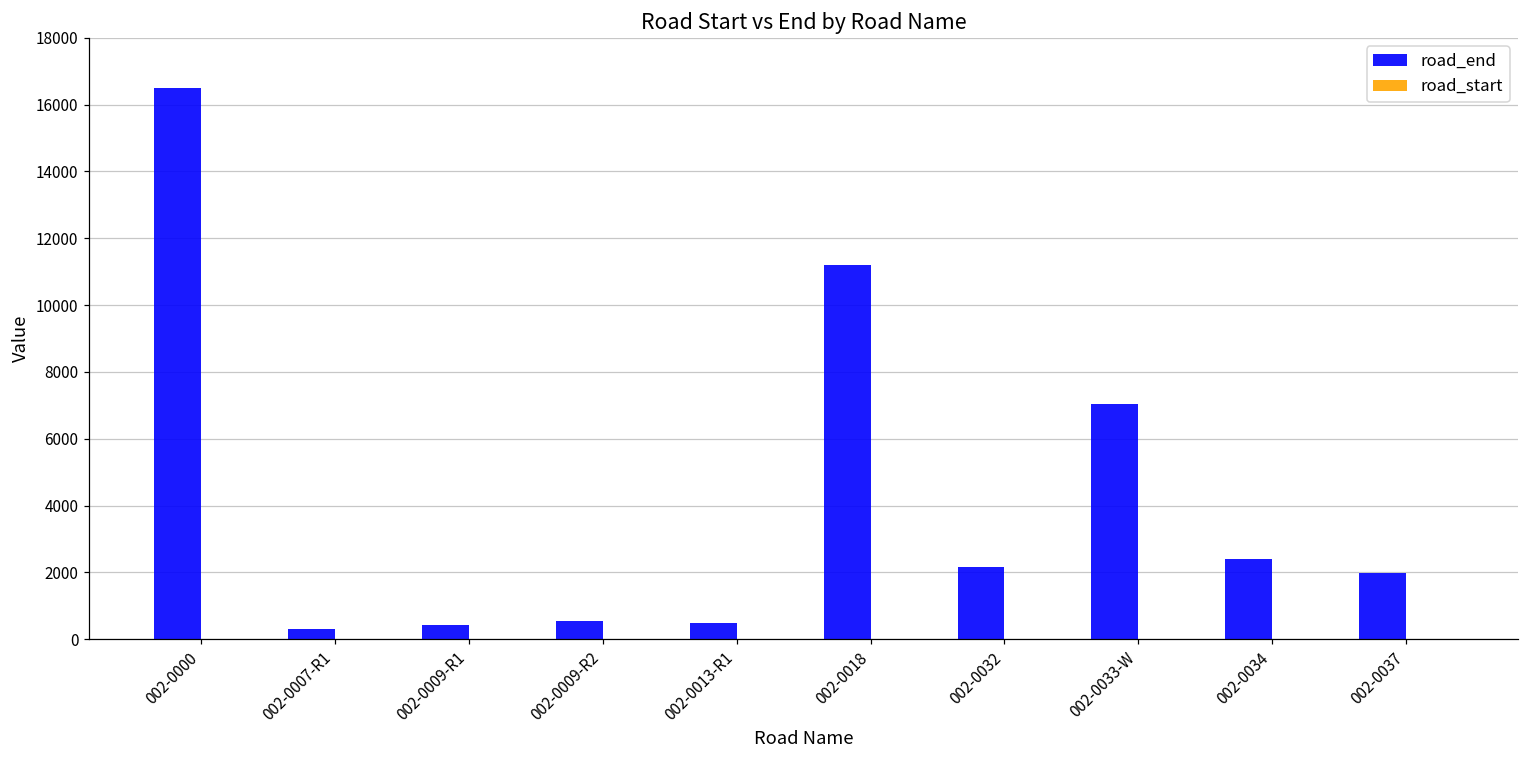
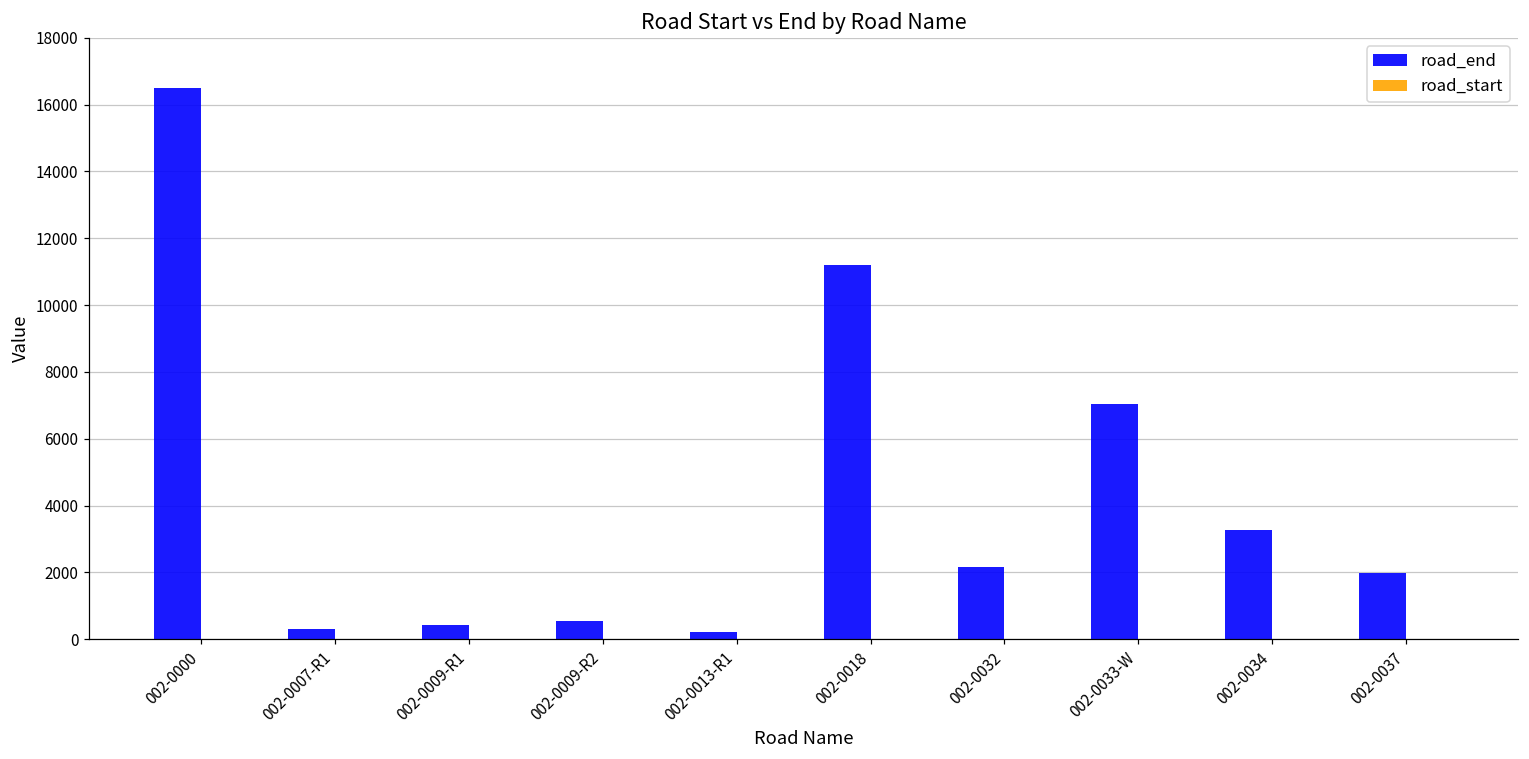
  {
    "road_end": {
      "002-0000": 16500,
      "002-0007-R1": 300,
      "002-0009-R1": 400,
      "002-0009-R2": 500,
-     "002-0013-R1": 500,
+     "002-0013-R1": 200,
      "002-0018": 11200,
      "002-0032": 2200,
      "002-0033-W": 7000,
-     "002-0034": 2400,
+     "002-0034": 3300,
      "002-0037": 2000
    },
    "road_start": {
      "002-0000": 0,
      "002-0007-R1": 0,
      "002-0009-R1": 0,
      "002-0009-R2": 0,
      "002-0013-R1": 0,
      "002-0018": 0,
      "002-0032": 0,
      "002-0033-W": 0,
      "002-0034": 0,
      "002-0037": 0
    }
  }
